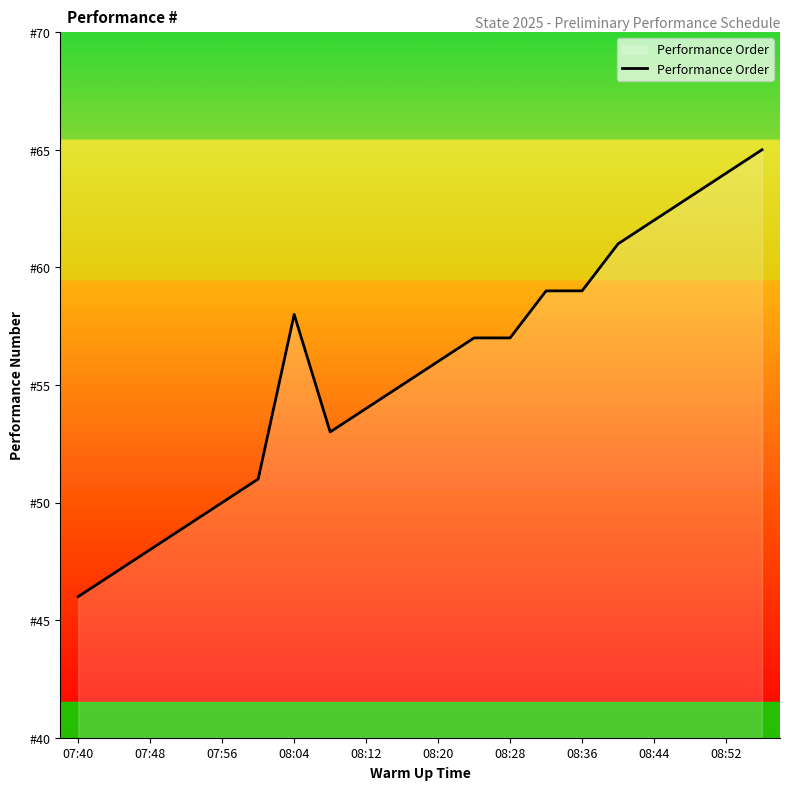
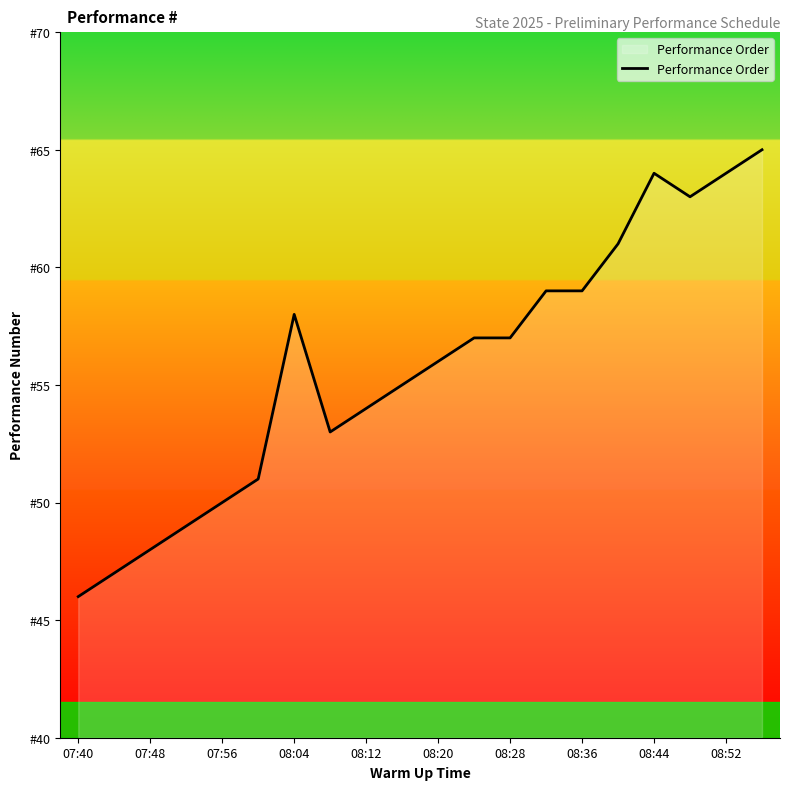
  {
    "07:40": "#46",
    "07:48": "#48",
    "07:56": "#50",
    "08:04": "#58",
    "08:12": "#54",
    "08:20": "#56",
    "08:28": "#57",
    "08:36": "#59",
-   "08:44": "#62",
+   "08:44": "#64",
    "08:52": "#64"
  }
